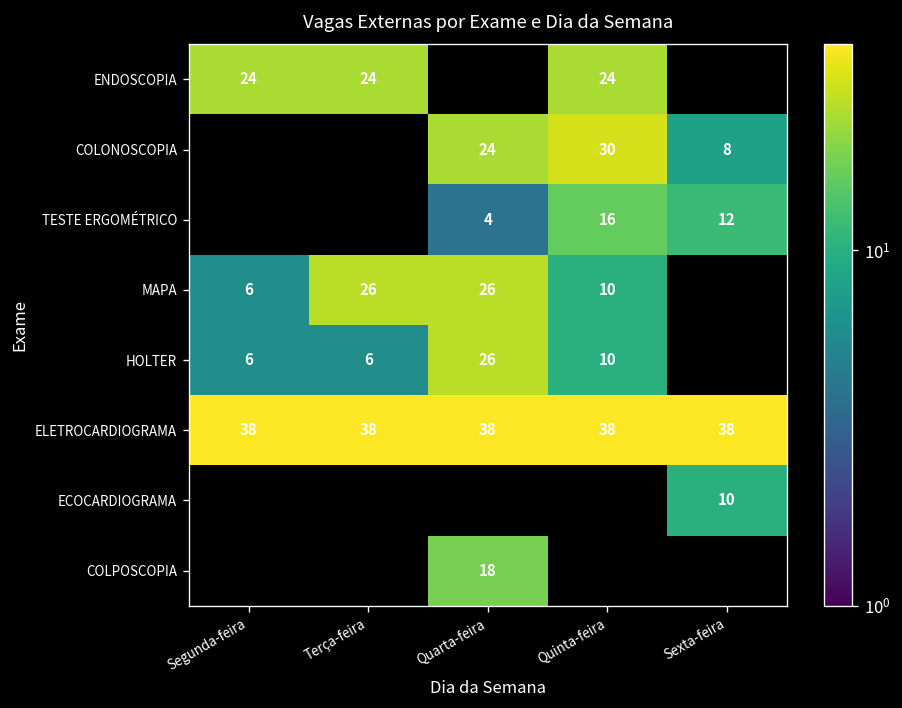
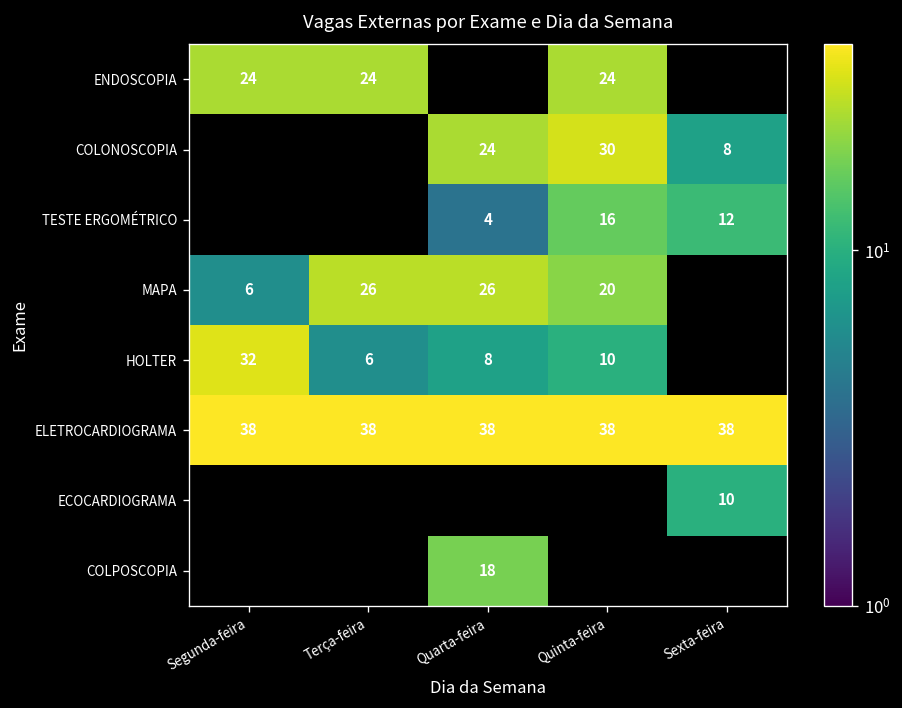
  {
    "ENDOSCOPIA": {
      "Segunda-feira": 24,
      "Terça-feira": 24,
      "Quinta-feira": 24
    },
    "COLONOSCOPIA": {
      "Quarta-feira": 24,
      "Quinta-feira": 30,
      "Sexta-feira": 8
    },
    "TESTE ERGOMÉTRICO": {
      "Quarta-feira": 4,
      "Quinta-feira": 16,
      "Sexta-feira": 12
    },
    "MAPA": {
      "Segunda-feira": 6,
      "Terça-feira": 26,
      "Quarta-feira": 26,
-     "Quinta-feira": 10
+     "Quinta-feira": 20
    },
    "HOLTER": {
-     "Segunda-feira": 6,
+     "Segunda-feira": 32,
      "Terça-feira": 6,
-     "Quarta-feira": 26,
+     "Quarta-feira": 8,
      "Quinta-feira": 10
    },
    "ELETROCARDIOGRAMA": {
      "Segunda-feira": 38,
      "Terça-feira": 38,
      "Quarta-feira": 38,
      "Quinta-feira": 38,
      "Sexta-feira": 38
    },
    "ECOCARDIOGRAMA": {
      "Sexta-feira": 10
    },
    "COLPOSCOPIA": {
      "Quarta-feira": 18
    }
  }
